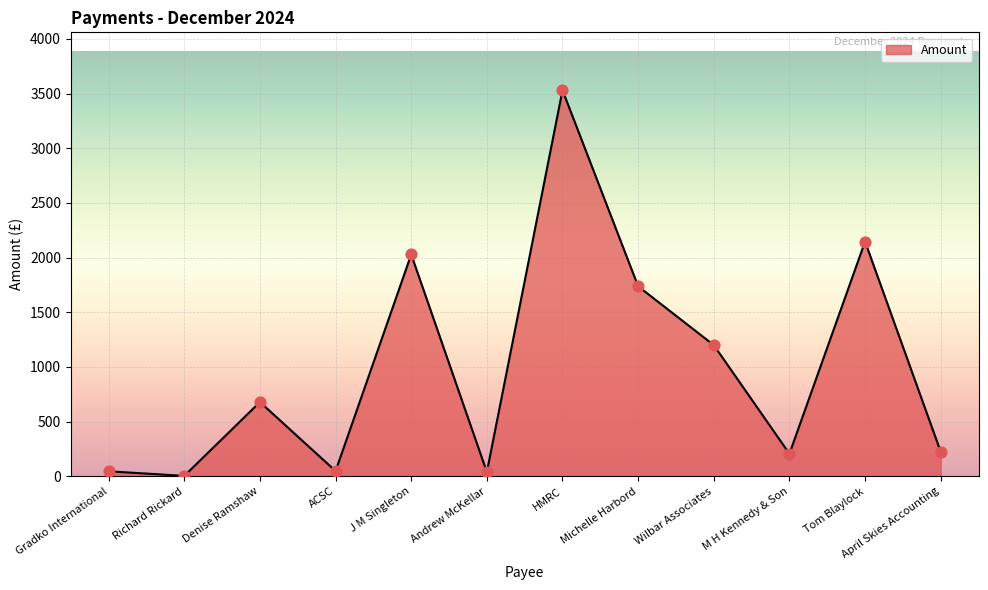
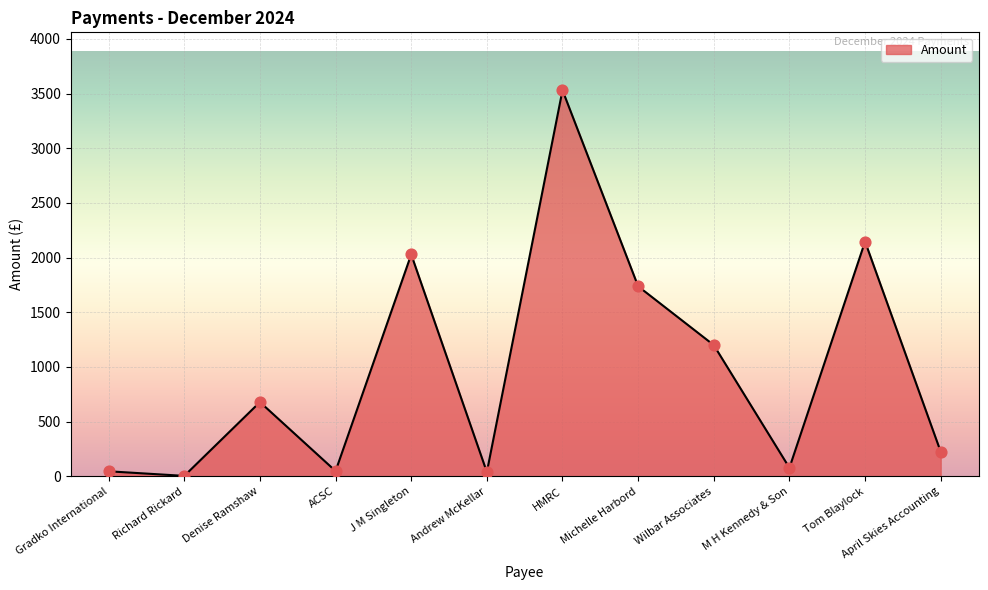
  {
    "Gradko International": 50,
    "Richard Rickard": 0,
    "Denise Ramshaw": 680,
    "ACSC": 50,
    "J M Singleton": 2030,
    "Andrew McKellar": 40,
    "HMRC": 3530,
    "Michelle Harbord": 1740,
    "Wilbar Associates": 1200,
-   "M H Kennedy & Son": 210,
+   "M H Kennedy & Son": 80,
    "Tom Blaylock": 2150,
    "April Skies Accounting": 230
  }
